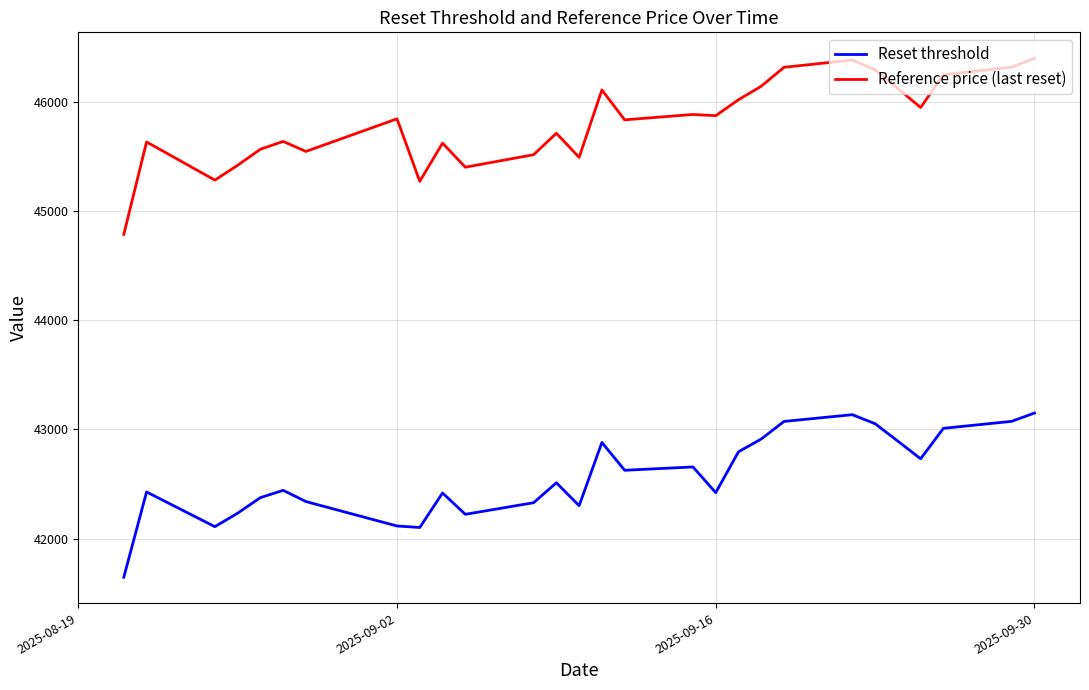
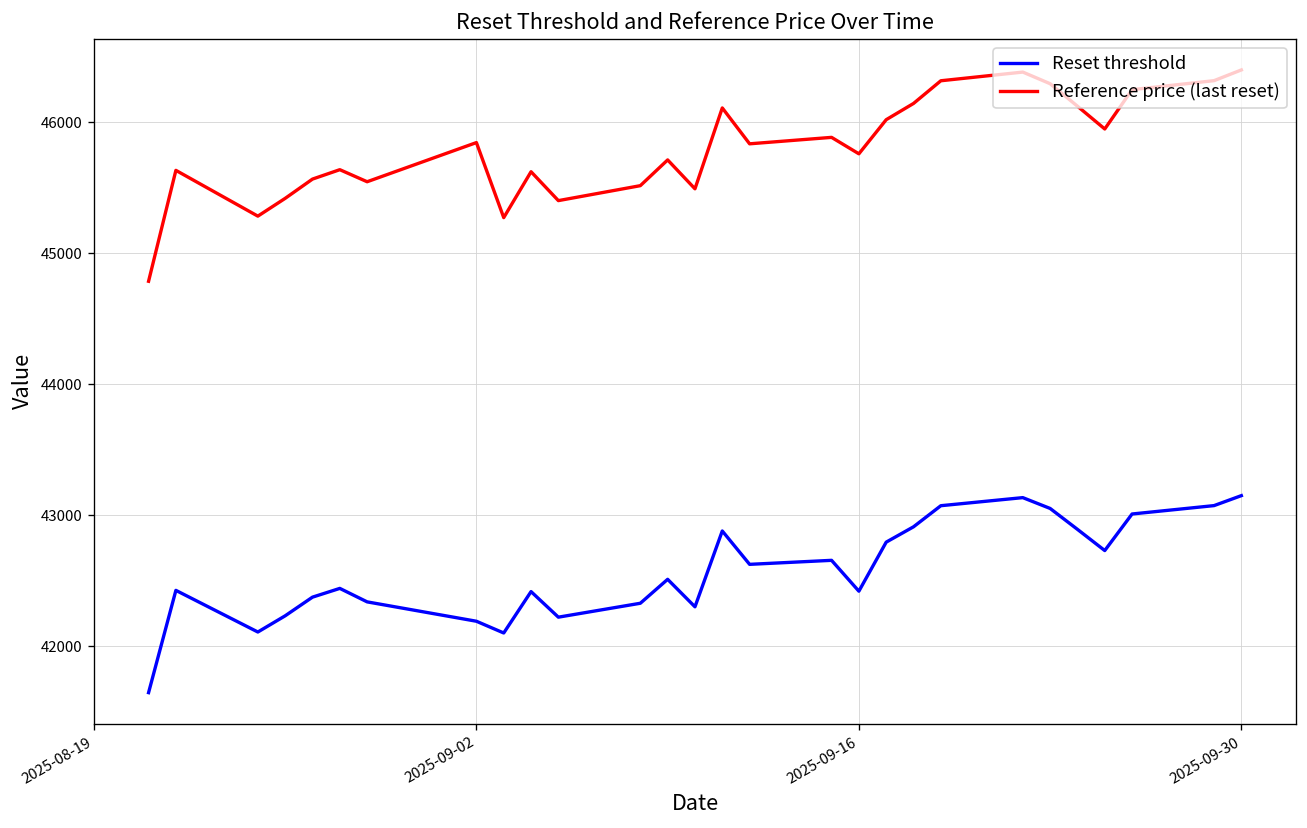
  {
    "Reset threshold": {
-     "2025-09-02": 42120,
+     "2025-09-02": 42190,
      "2025-09-16": 42420,
      "2025-09-30": 43150
    },
    "Reference price (last reset)": {
      "2025-09-02": 45840,
-     "2025-09-16": 45870
+     "2025-09-16": 45760
    }
  }
